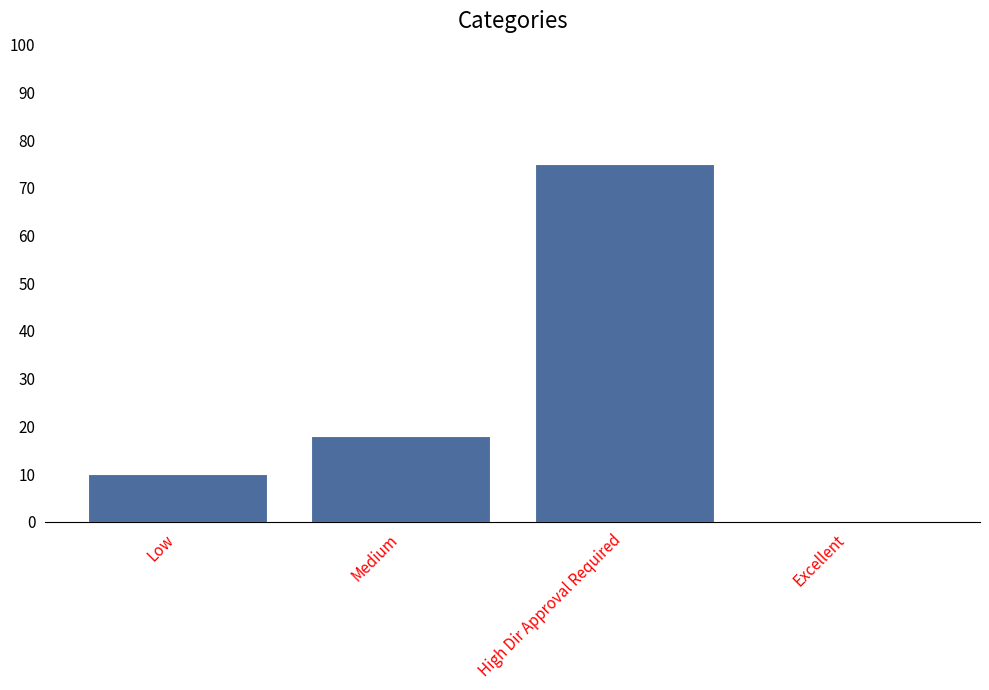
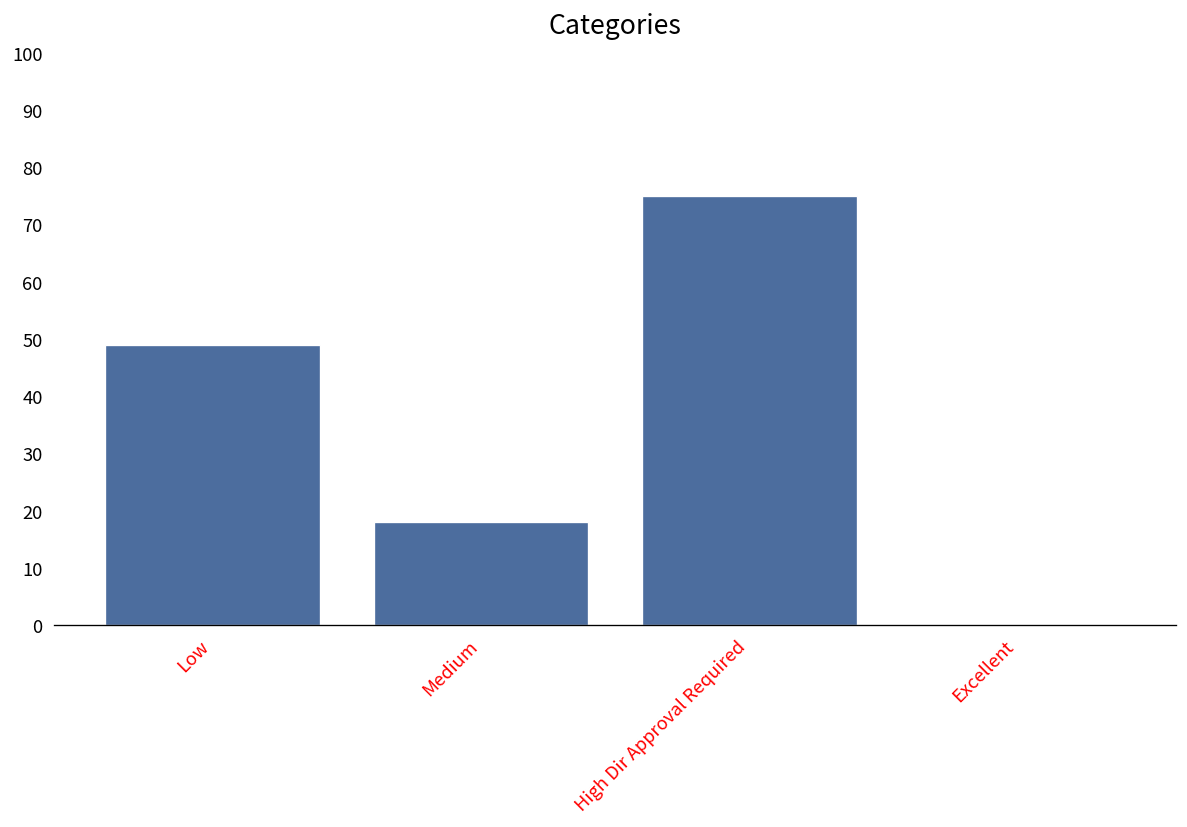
  {
-   "Low": 10,
+   "Low": 49,
    "Medium": 18,
    "High Dir Approval Required": 75,
    "Excellent": 0
  }
